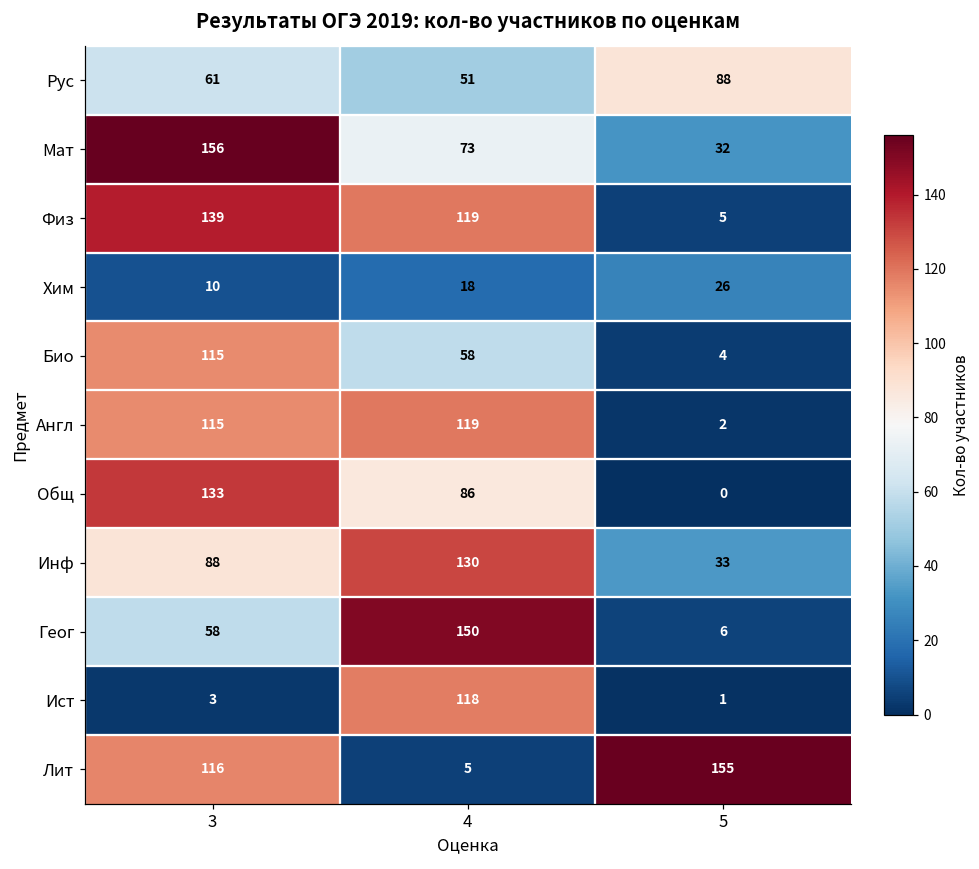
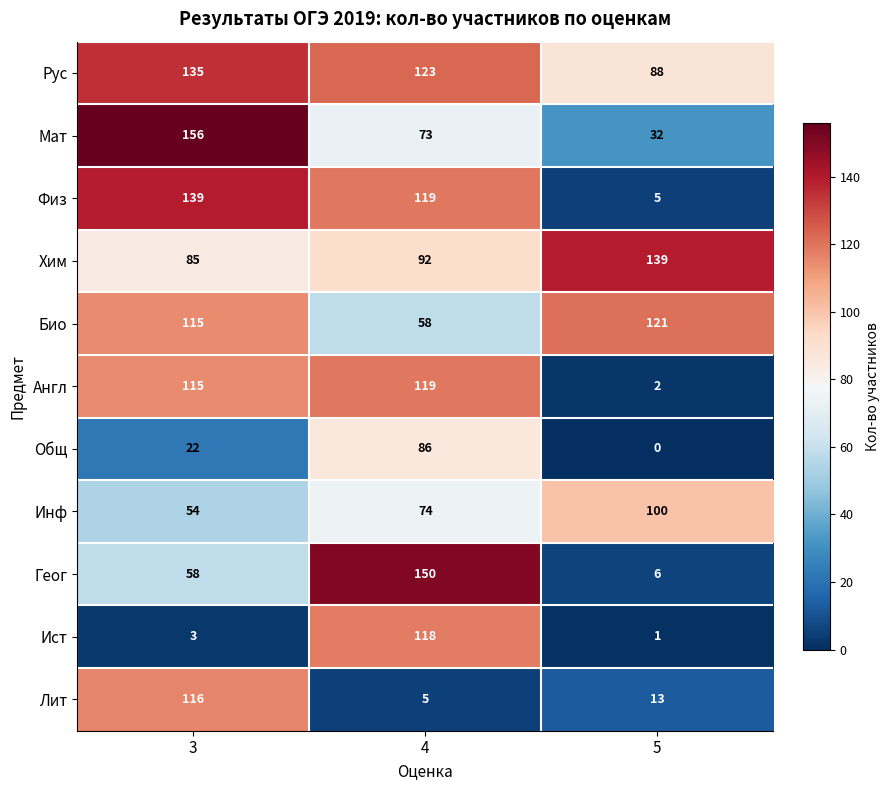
  {
    "Рус": {
-     "3": 61,
-     "4": 51,
+     "3": 135,
+     "4": 123,
      "5": 88
    },
    "Мат": {
      "3": 156,
      "4": 73,
      "5": 32
    },
    "Физ": {
      "3": 139,
      "4": 119,
      "5": 5
    },
    "Хим": {
-     "3": 10,
-     "4": 18,
-     "5": 26
+     "3": 85,
+     "4": 92,
+     "5": 139
    },
    "Био": {
      "3": 115,
      "4": 58,
-     "5": 4
+     "5": 121
    },
    "Англ": {
      "3": 115,
      "4": 119,
      "5": 2
    },
    "Общ": {
-     "3": 133,
+     "3": 22,
      "4": 86,
      "5": 0
    },
    "Инф": {
-     "3": 88,
-     "4": 130,
-     "5": 33
+     "3": 54,
+     "4": 74,
+     "5": 100
    },
    "Геог": {
      "3": 58,
      "4": 150,
      "5": 6
    },
    "Ист": {
      "3": 3,
      "4": 118,
      "5": 1
    },
    "Лит": {
      "3": 116,
      "4": 5,
-     "5": 155
+     "5": 13
    }
  }
